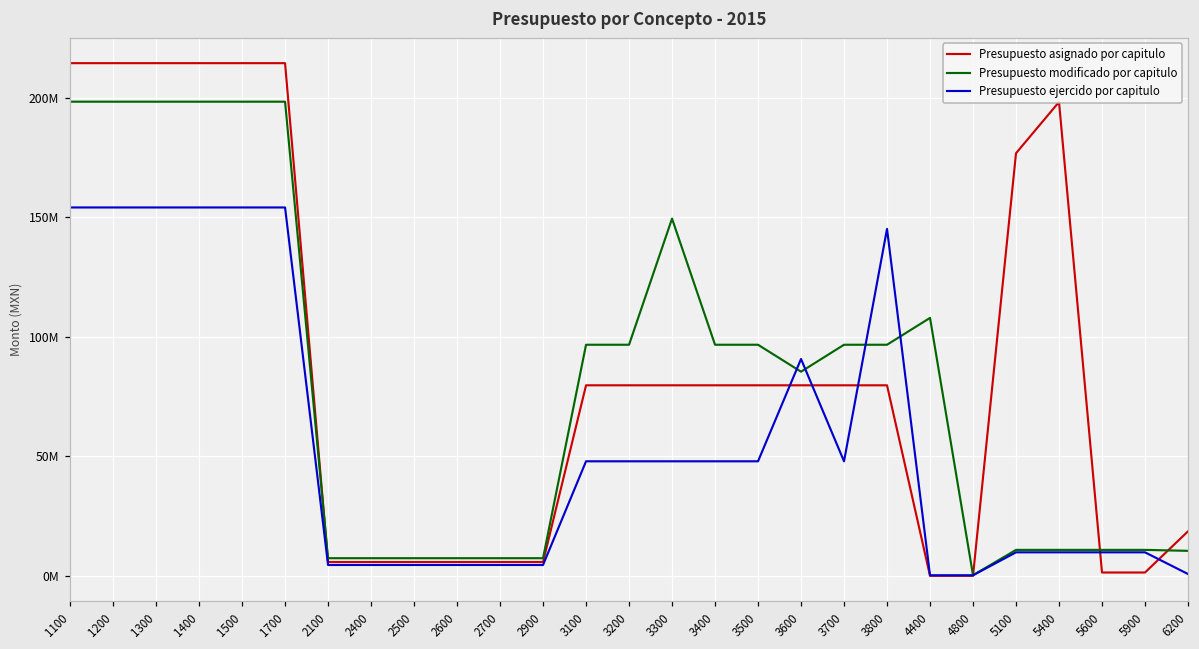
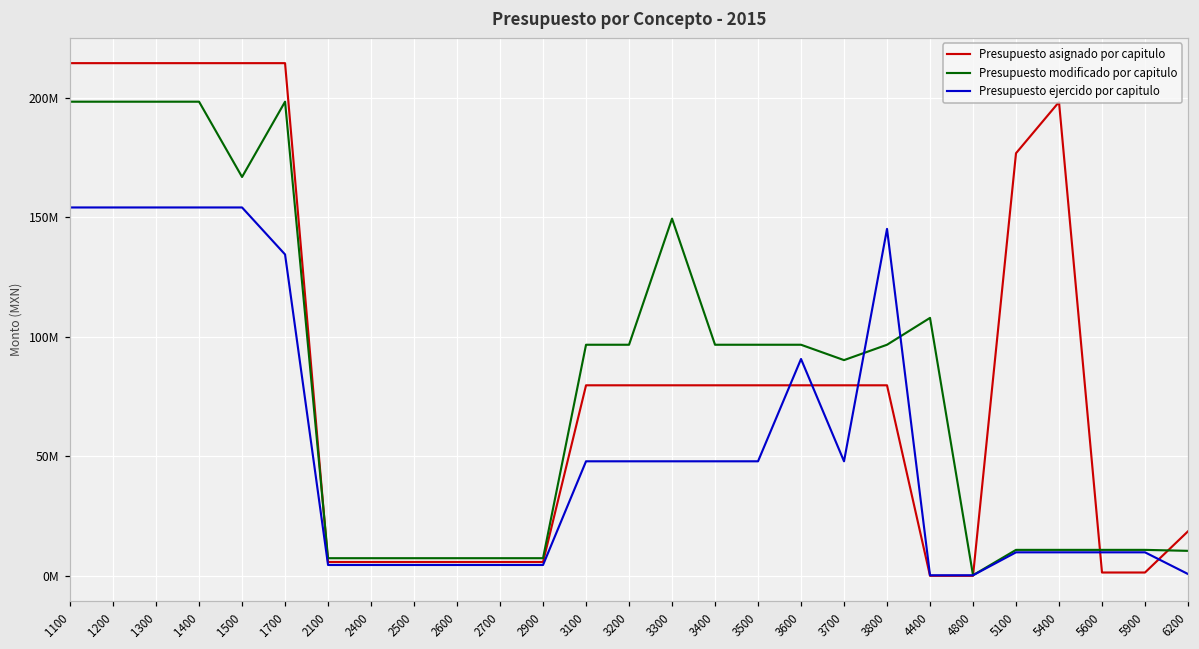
  {
    "Presupuesto asignado por capitulo": {
      "1100": 215000000,
      "1200": 215000000,
      "1300": 215000000,
      "1400": 215000000,
      "1500": 215000000,
      "1700": 215000000,
      "2100": 6000000,
      "2400": 6000000,
      "2500": 6000000,
      "2600": 6000000,
      "2700": 6000000,
      "2900": 6000000,
      "3100": 80000000,
      "3200": 80000000,
      "3300": 80000000,
      "3400": 80000000,
      "3500": 80000000,
      "3600": 80000000,
      "3700": 80000000,
      "3800": 80000000,
      "5100": 177000000,
      "5400": 198000000,
      "5600": 1000000,
      "5900": 1000000,
      "6200": 19000000
    },
    "Presupuesto modificado por capitulo": {
      "1100": 198000000,
      "1200": 198000000,
      "1300": 198000000,
      "1400": 198000000,
-     "1500": 198000000,
+     "1500": 167000000,
      "1700": 198000000,
      "2100": 7000000,
      "2400": 7000000,
      "2500": 7000000,
      "2600": 7000000,
      "2700": 7000000,
      "2900": 7000000,
      "3100": 97000000,
      "3200": 97000000,
      "3300": 149000000,
      "3400": 97000000,
      "3500": 97000000,
-     "3600": 85000000,
-     "3700": 97000000,
+     "3600": 97000000,
+     "3700": 90000000,
      "3800": 97000000,
      "4400": 108000000,
      "6200": 10000000
    },
    "Presupuesto ejercido por capitulo": {
      "1100": 154000000,
      "1200": 154000000,
      "1300": 154000000,
      "1400": 154000000,
      "1500": 154000000,
-     "1700": 154000000,
+     "1700": 134000000,
      "2100": 5000000,
      "2400": 5000000,
      "2500": 5000000,
      "2600": 5000000,
      "2700": 5000000,
      "2900": 5000000,
      "3100": 48000000,
      "3200": 48000000,
      "3300": 48000000,
      "3400": 48000000,
      "3500": 48000000,
      "3600": 91000000,
      "3700": 48000000,
      "3800": 145000000,
      "6200": 1000000
    }
  }
